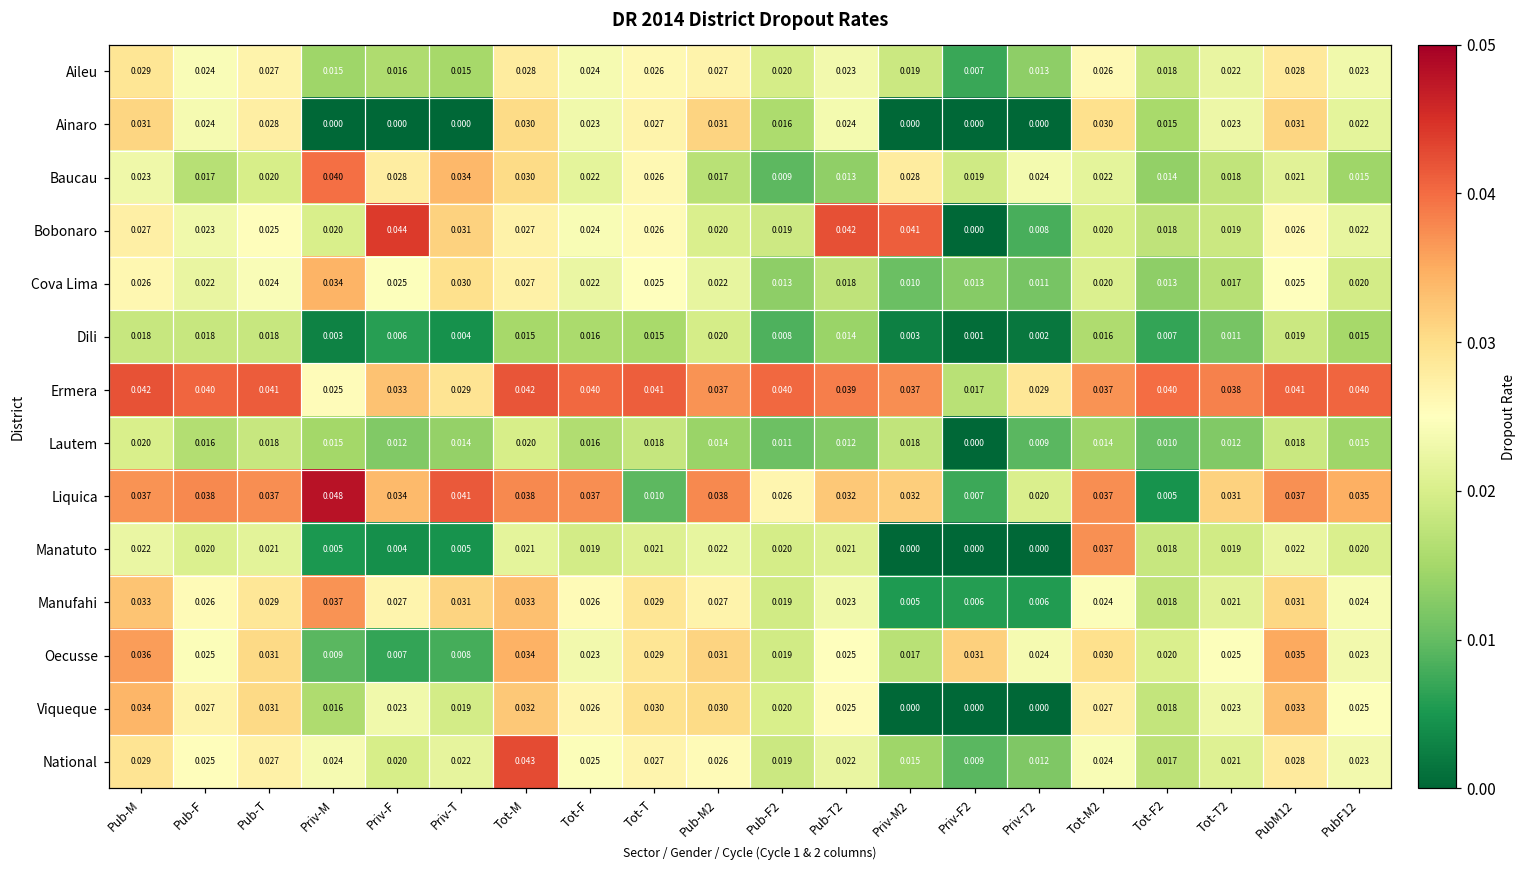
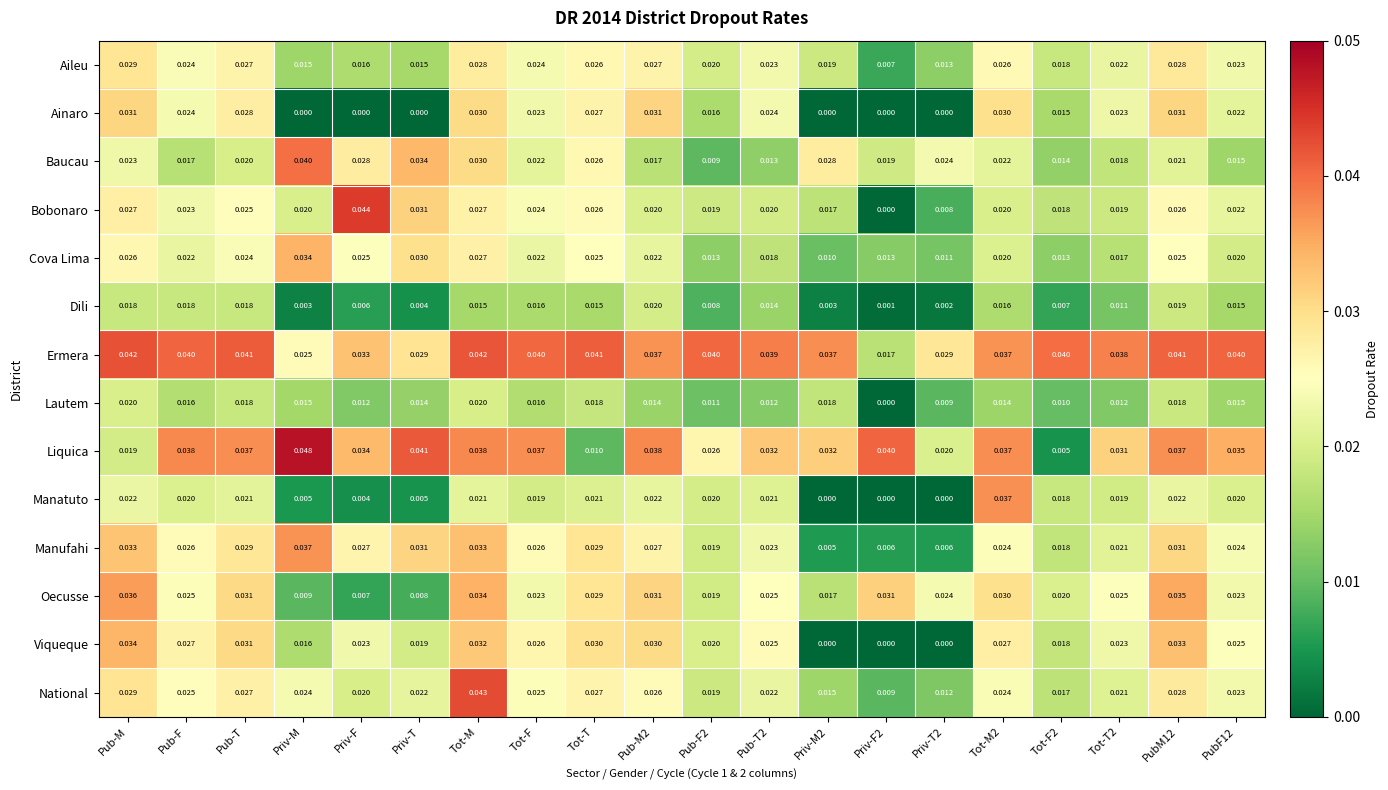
  {
    "Bobonaro": {
      "Pub-M": 0.027,
      "Pub-F": 0.023,
      "Pub-T": 0.025,
      "Priv-M": 0.020,
      "Priv-F": 0.044,
      "Priv-T": 0.031,
      "Tot-M": 0.027,
      "Tot-F": 0.024,
      "Tot-T": 0.026,
      "Pub-M2": 0.020,
      "Pub-F2": 0.019,
-     "Pub-T2": 0.042,
-     "Priv-M2": 0.041,
+     "Pub-T2": 0.020,
+     "Priv-M2": 0.017,
      "Priv-F2": 0.000,
      "Priv-T2": 0.008,
      "Tot-M2": 0.020,
      "Tot-F2": 0.018,
      "Tot-T2": 0.019,
      "PubM12": 0.026,
      "PubF12": 0.022
    },
    "Liquica": {
-     "Pub-M": 0.037,
+     "Pub-M": 0.019,
      "Pub-F": 0.038,
      "Pub-T": 0.037,
      "Priv-M": 0.048,
      "Priv-F": 0.034,
      "Priv-T": 0.041,
      "Tot-M": 0.038,
      "Tot-F": 0.037,
      "Tot-T": 0.010,
      "Pub-M2": 0.038,
      "Pub-F2": 0.026,
      "Pub-T2": 0.032,
      "Priv-M2": 0.032,
-     "Priv-F2": 0.007,
+     "Priv-F2": 0.040,
      "Priv-T2": 0.020,
      "Tot-M2": 0.037,
      "Tot-F2": 0.005,
      "Tot-T2": 0.031,
      "PubM12": 0.037,
      "PubF12": 0.035
    }
  }
